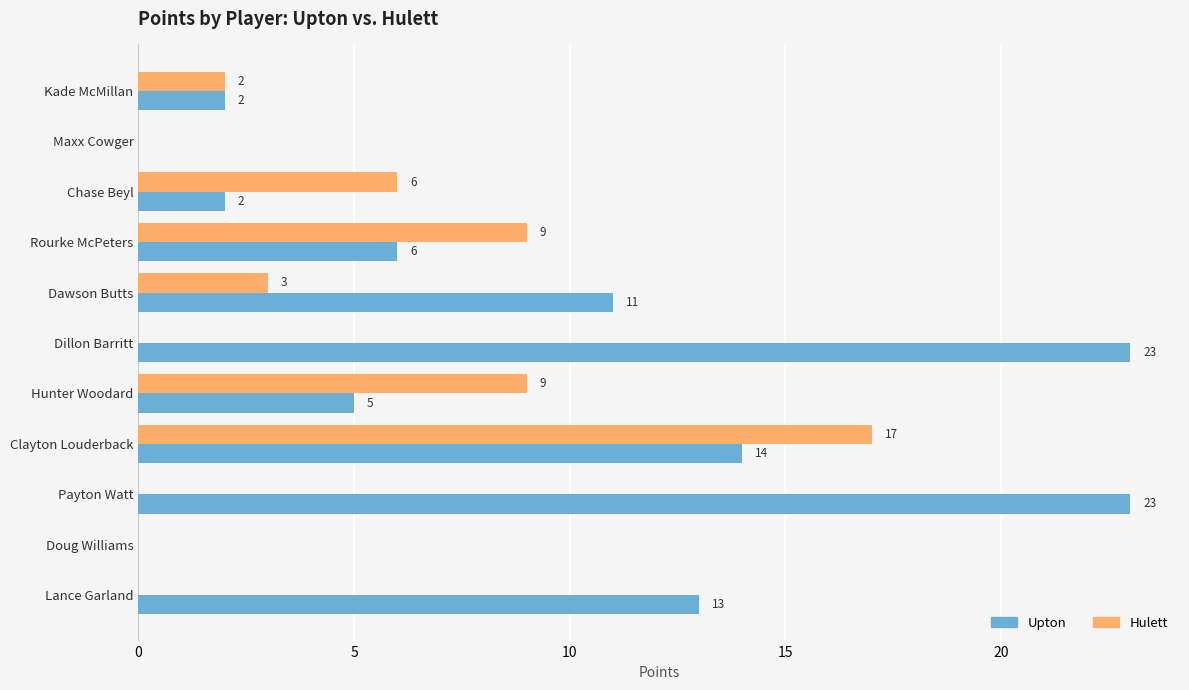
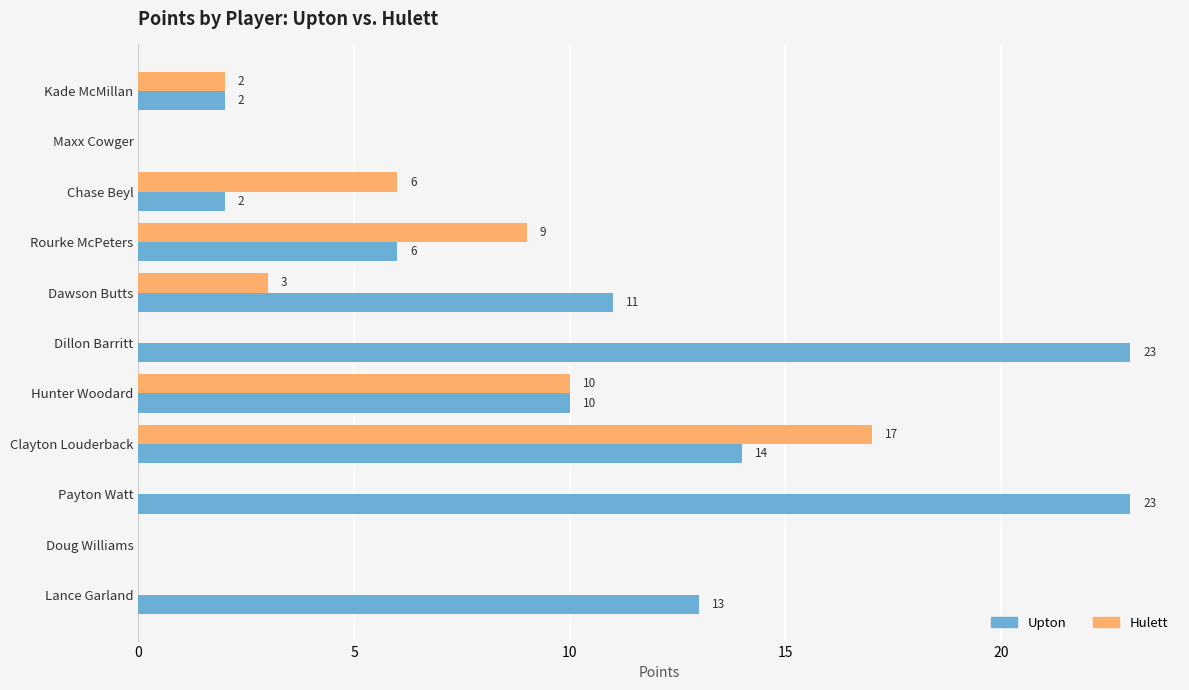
  {
    "Upton": {
      "Kade McMillan": 2,
      "Chase Beyl": 2,
      "Rourke McPeters": 6,
      "Dawson Butts": 11,
      "Dillon Barritt": 23,
-     "Hunter Woodard": 5,
+     "Hunter Woodard": 10,
      "Clayton Louderback": 14,
      "Payton Watt": 23,
      "Lance Garland": 13
    },
    "Hulett": {
      "Kade McMillan": 2,
      "Chase Beyl": 6,
      "Rourke McPeters": 9,
      "Dawson Butts": 3,
-     "Hunter Woodard": 9,
+     "Hunter Woodard": 10,
      "Clayton Louderback": 17
    }
  }
